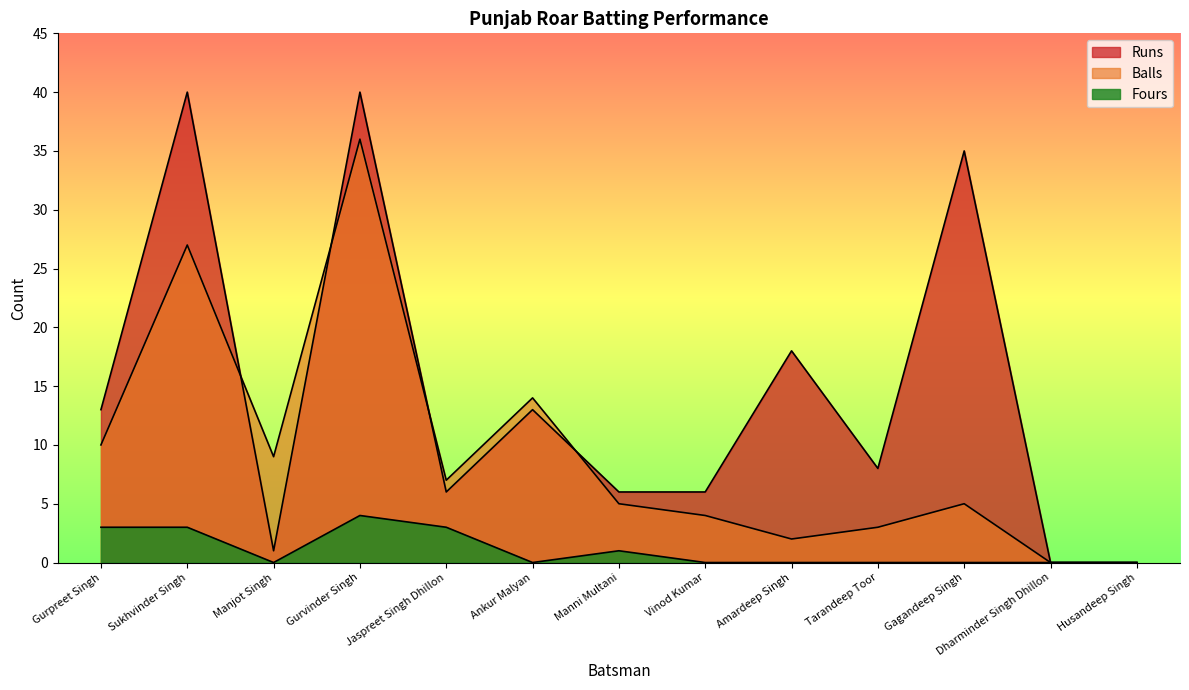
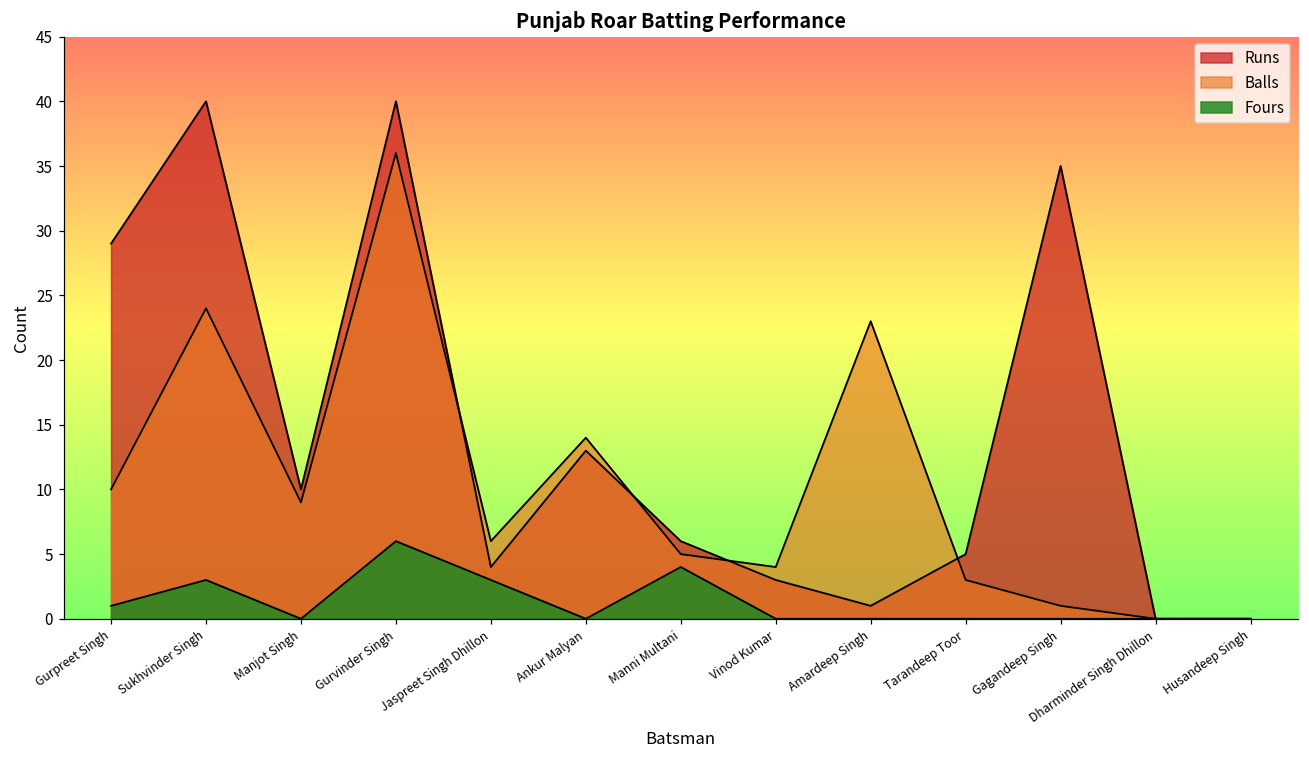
  {
    "Runs": {
-     "Gurpreet Singh": 13,
+     "Gurpreet Singh": 29,
      "Sukhvinder Singh": 40,
-     "Manjot Singh": 1,
+     "Manjot Singh": 10,
      "Gurvinder Singh": 40,
-     "Jaspreet Singh Dhillon": 6,
+     "Jaspreet Singh Dhillon": 4,
      "Ankur Malyan": 13,
      "Manni Multani": 6,
-     "Vinod Kumar": 6,
-     "Amardeep Singh": 18,
-     "Tarandeep Toor": 8,
+     "Vinod Kumar": 3,
+     "Amardeep Singh": 1,
+     "Tarandeep Toor": 5,
      "Gagandeep Singh": 35
    },
    "Balls": {
      "Gurpreet Singh": 10,
-     "Sukhvinder Singh": 27,
+     "Sukhvinder Singh": 24,
      "Manjot Singh": 9,
      "Gurvinder Singh": 36,
-     "Jaspreet Singh Dhillon": 7,
+     "Jaspreet Singh Dhillon": 6,
      "Ankur Malyan": 14,
      "Manni Multani": 5,
      "Vinod Kumar": 4,
-     "Amardeep Singh": 2,
+     "Amardeep Singh": 23,
      "Tarandeep Toor": 3,
-     "Gagandeep Singh": 5
+     "Gagandeep Singh": 1
    },
    "Fours": {
-     "Gurpreet Singh": 3,
+     "Gurpreet Singh": 1,
      "Sukhvinder Singh": 3,
      "Manjot Singh": 0,
-     "Gurvinder Singh": 4,
+     "Gurvinder Singh": 6,
      "Jaspreet Singh Dhillon": 3,
      "Ankur Malyan": 0,
-     "Manni Multani": 1,
+     "Manni Multani": 4,
      "Vinod Kumar": 0,
      "Amardeep Singh": 0,
      "Tarandeep Toor": 0,
      "Gagandeep Singh": 0
    }
  }
